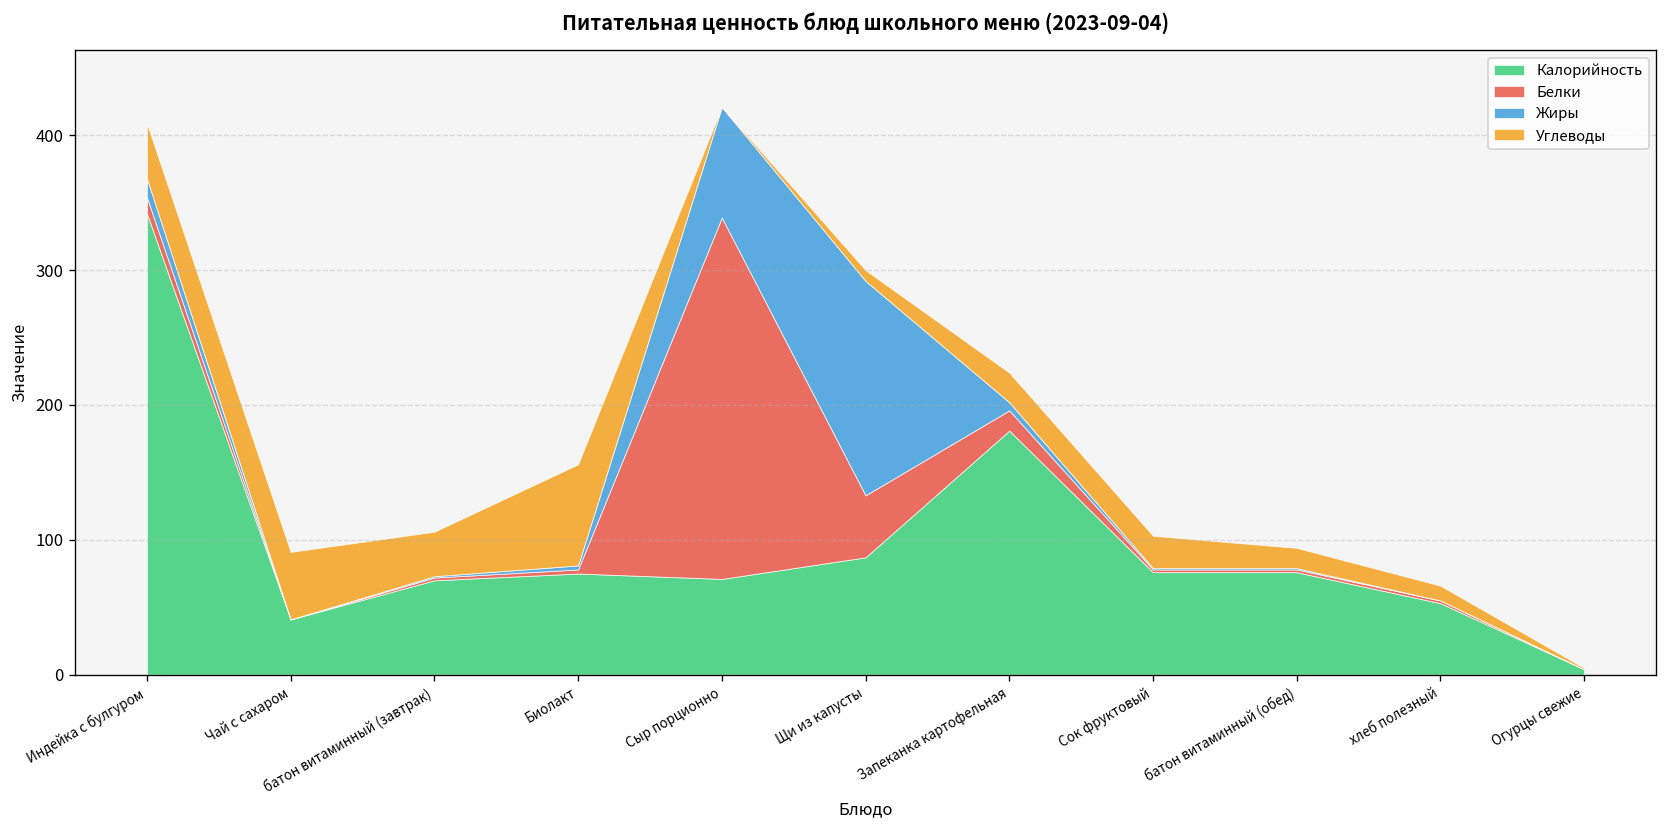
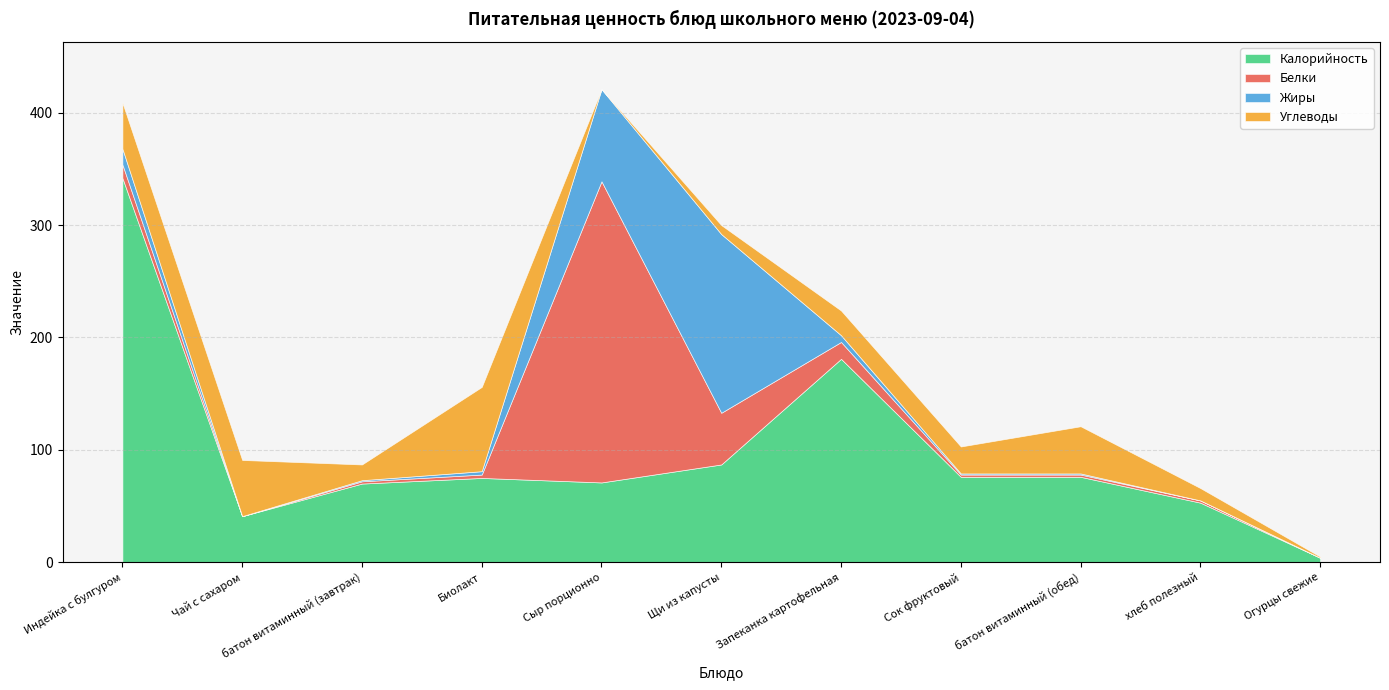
  {
    "Калорийность": {
      "Индейка с булгуром": 342,
      "Биолакт": 75,
      "Сыр порционно": 71,
      "Щи из капусты": 87,
      "Запеканка картофельная": 181
    },
    "Белки": {
      "Индейка с булгуром": 12,
      "Биолакт": 3,
      "Сыр порционно": 268,
      "Щи из капусты": 46,
      "Запеканка картофельная": 15
    },
    "Жиры": {
      "Индейка с булгуром": 14,
      "Биолакт": 3,
      "Щи из капусты": 159,
      "Запеканка картофельная": 6
    },
    "Углеводы": {
      "Индейка с булгуром": 41,
      "Чай с сахаром": 50,
-     "батон витаминный (завтрак)": 33,
+     "батон витаминный (завтрак)": 14,
      "Биолакт": 75,
      "Щи из капусты": 8,
      "Запеканка картофельная": 22,
      "Сок фруктовый": 24,
-     "батон витаминный (обед)": 15,
+     "батон витаминный (обед)": 42,
      "хлеб полезный": 11
    }
  }
